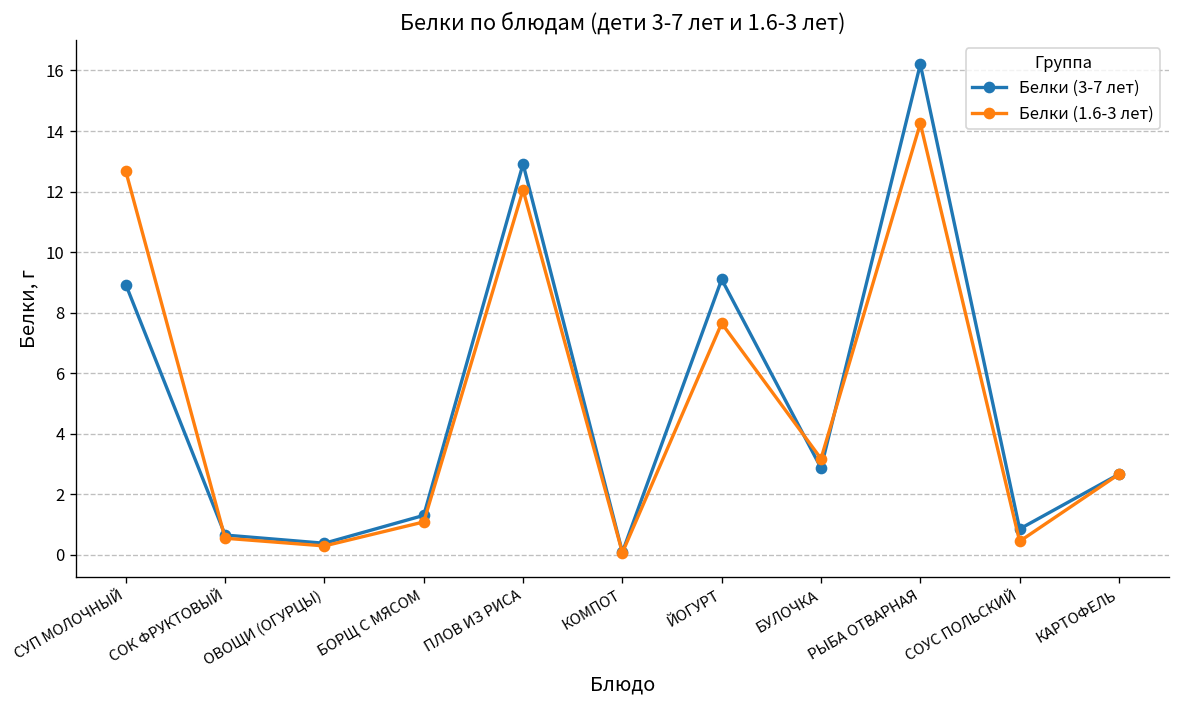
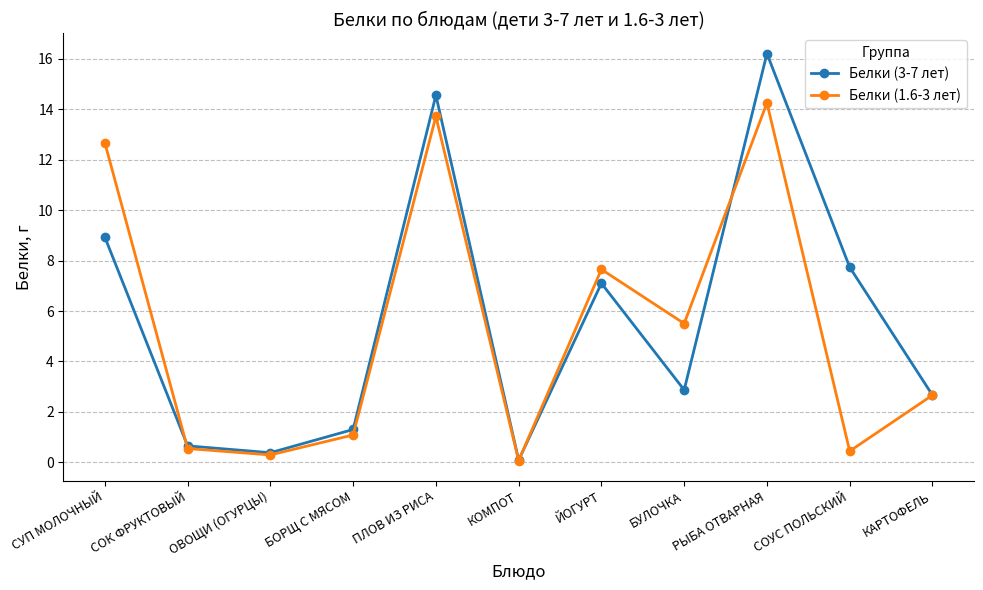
  {
    "Белки (3-7 лет)": {
      "СУП МОЛОЧНЫЙ": 8.9,
      "СОК ФРУКТОВЫЙ": 0.7,
      "БОРЩ С МЯСОМ": 1.3,
-     "ПЛОВ ИЗ РИСА": 12.9,
-     "ЙОГУРТ": 9.1,
+     "ПЛОВ ИЗ РИСА": 14.6,
+     "ЙОГУРТ": 7.1,
      "БУЛОЧКА": 2.9,
      "РЫБА ОТВАРНАЯ": 16.2,
-     "СОУС ПОЛЬСКИЙ": 0.9
+     "СОУС ПОЛЬСКИЙ": 7.7
    },
    "Белки (1.6-3 лет)": {
      "СУП МОЛОЧНЫЙ": 12.7,
      "СОК ФРУКТОВЫЙ": 0.6,
      "БОРЩ С МЯСОМ": 1.1,
-     "ПЛОВ ИЗ РИСА": 12.1,
+     "ПЛОВ ИЗ РИСА": 13.7,
      "ЙОГУРТ": 7.7,
-     "БУЛОЧКА": 3.2,
+     "БУЛОЧКА": 5.5,
      "РЫБА ОТВАРНАЯ": 14.3,
      "СОУС ПОЛЬСКИЙ": 0.4
    }
  }
